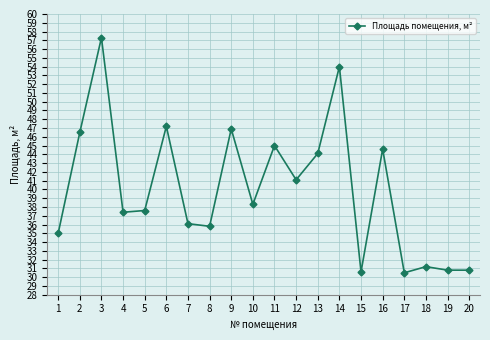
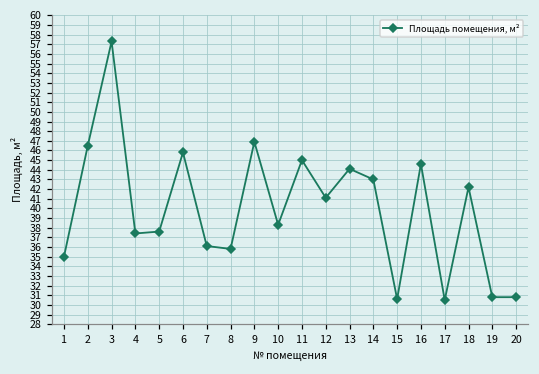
  {
    "1": 35,
    "2": 47,
    "3": 57,
    "4": 37,
    "5": 38,
-   "6": 47,
+   "6": 46,
    "7": 36,
    "8": 36,
    "9": 47,
    "10": 38,
    "11": 45,
    "12": 41,
    "13": 44,
-   "14": 54,
+   "14": 43,
    "15": 31,
    "16": 45,
    "17": 31,
-   "18": 31,
+   "18": 42,
    "19": 31,
    "20": 31
  }
